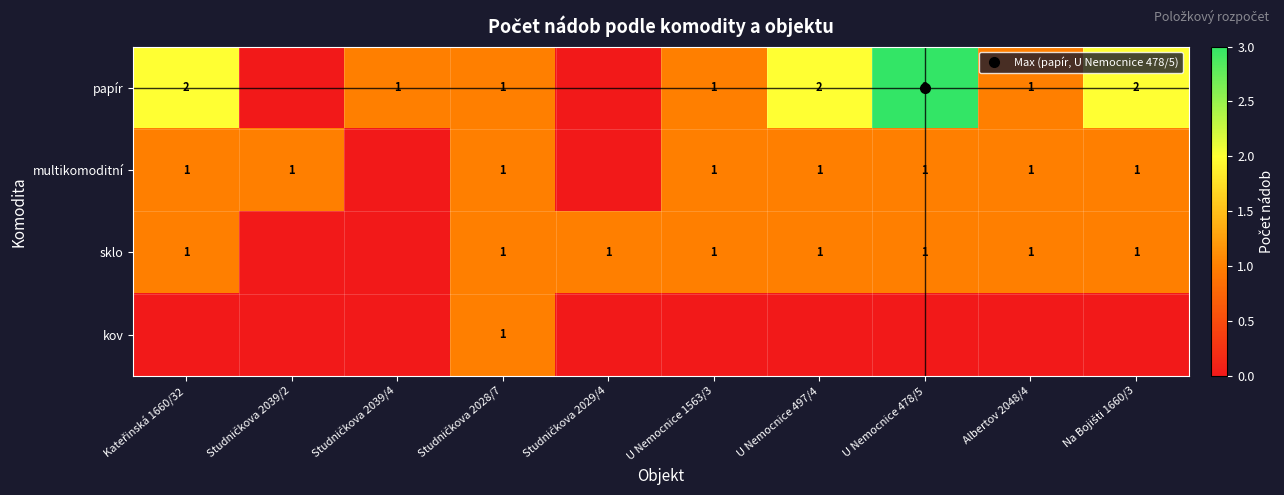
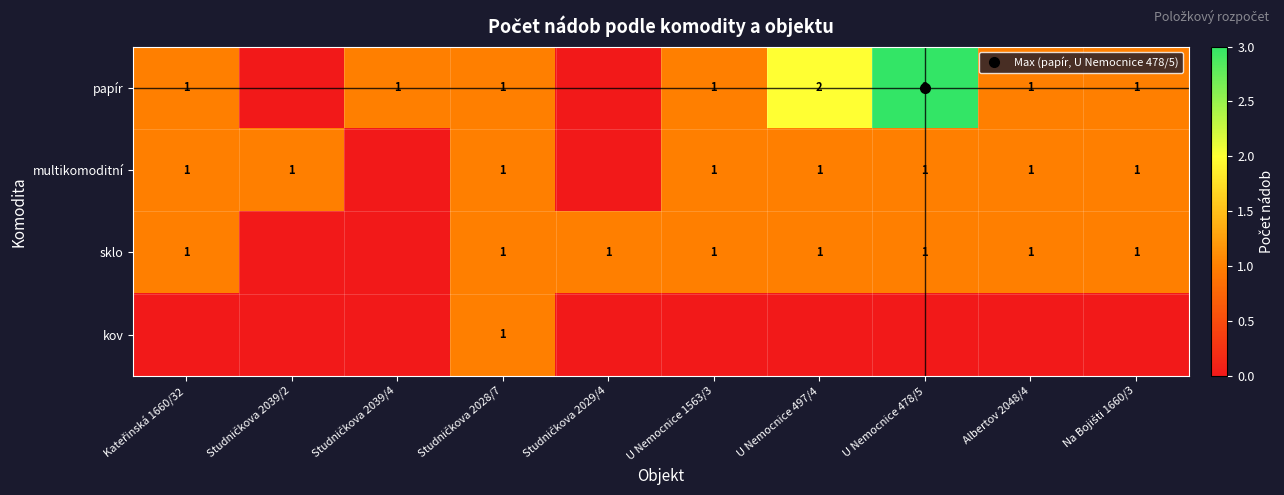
  {
    "papír": {
-     "Kateřinská 1660/32": 2,
+     "Kateřinská 1660/32": 1,
      "Studničkova 2039/4": 1,
      "Studničkova 2028/7": 1,
      "U Nemocnice 1563/3": 1,
      "U Nemocnice 497/4": 2,
      "Albertov 2048/4": 1,
-     "Na Bojišti 1660/3": 2
+     "Na Bojišti 1660/3": 1
    },
    "multikomoditní": {
      "Kateřinská 1660/32": 1,
      "Studničkova 2039/2": 1,
      "Studničkova 2028/7": 1,
      "U Nemocnice 1563/3": 1,
      "U Nemocnice 497/4": 1,
      "U Nemocnice 478/5": 1,
      "Albertov 2048/4": 1,
      "Na Bojišti 1660/3": 1
    },
    "sklo": {
      "Kateřinská 1660/32": 1,
      "Studničkova 2028/7": 1,
      "Studničkova 2029/4": 1,
      "U Nemocnice 1563/3": 1,
      "U Nemocnice 497/4": 1,
      "U Nemocnice 478/5": 1,
      "Albertov 2048/4": 1,
      "Na Bojišti 1660/3": 1
    },
    "kov": {
      "Studničkova 2028/7": 1
    }
  }
